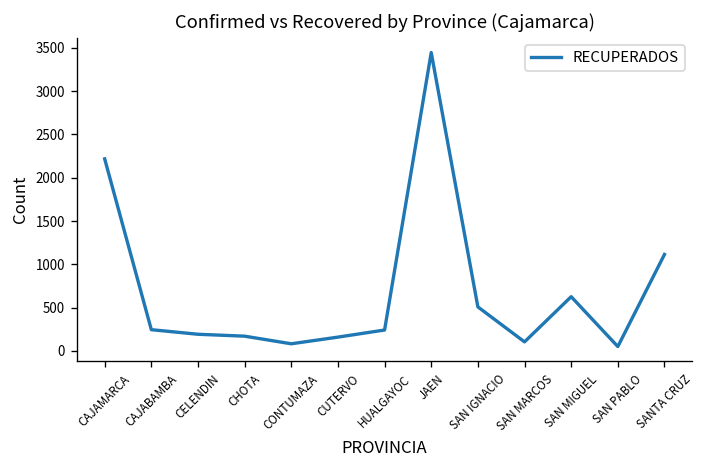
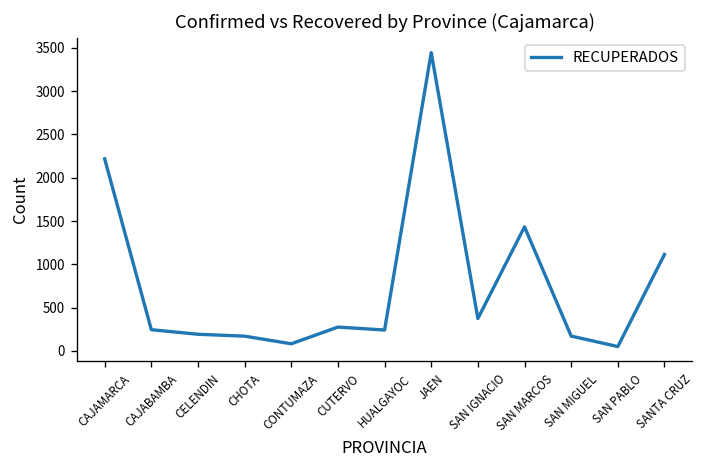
  {
    "CAJAMARCA": 2200,
    "CAJABAMBA": 200,
    "CELENDIN": 200,
    "CHOTA": 200,
    "CONTUMAZA": 100,
-   "CUTERVO": 200,
+   "CUTERVO": 300,
    "HUALGAYOC": 200,
    "JAEN": 3400,
-   "SAN IGNACIO": 500,
-   "SAN MARCOS": 100,
-   "SAN MIGUEL": 600,
+   "SAN IGNACIO": 400,
+   "SAN MARCOS": 1400,
+   "SAN MIGUEL": 200,
    "SAN PABLO": 100,
    "SANTA CRUZ": 1100
  }
